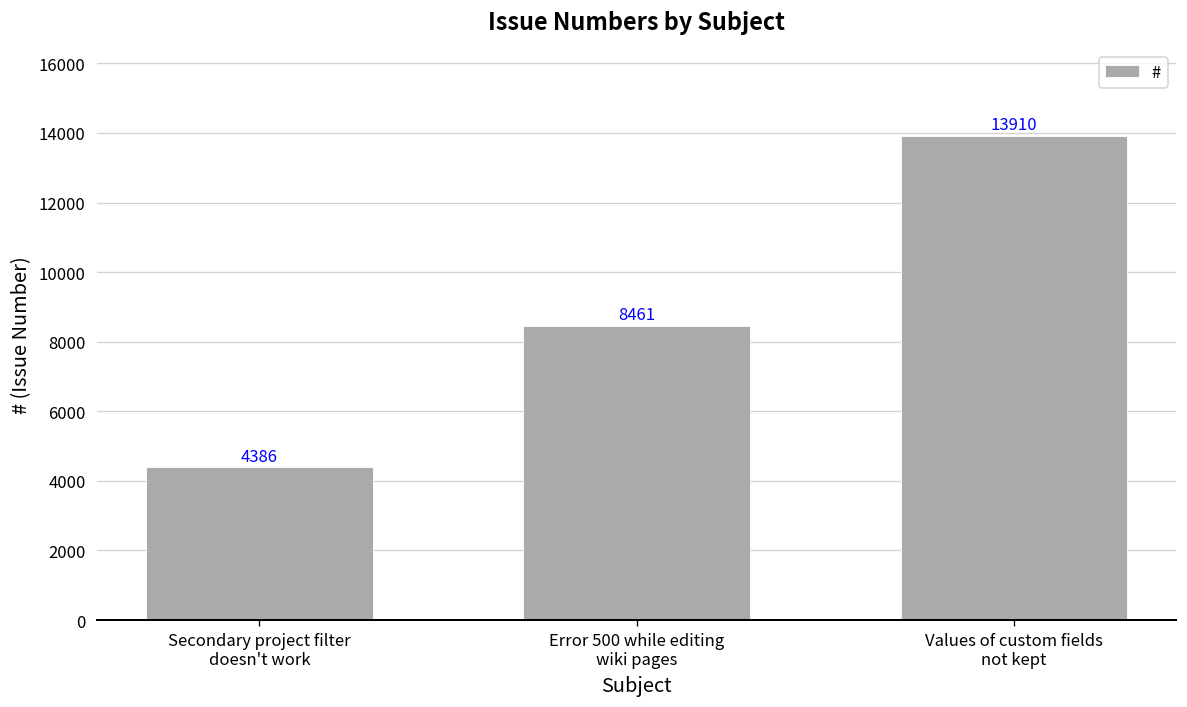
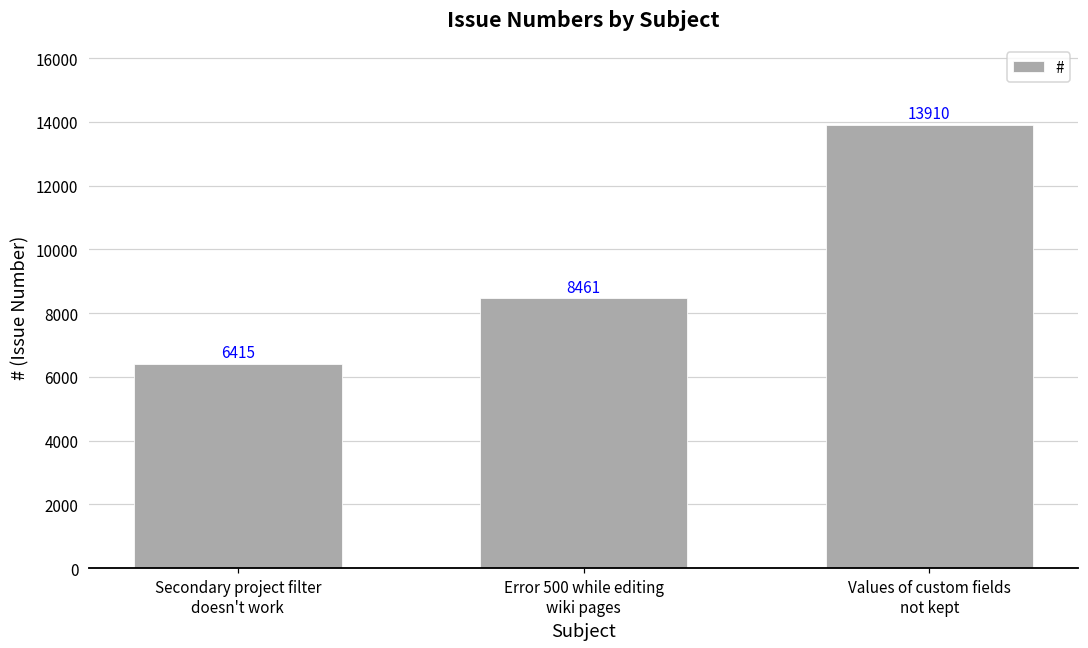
  {
-   "Secondary project filter doesn't work": 4386,
+   "Secondary project filter doesn't work": 6415,
    "Error 500 while editing wiki pages": 8461,
    "Values of custom fields not kept": 13910
  }
